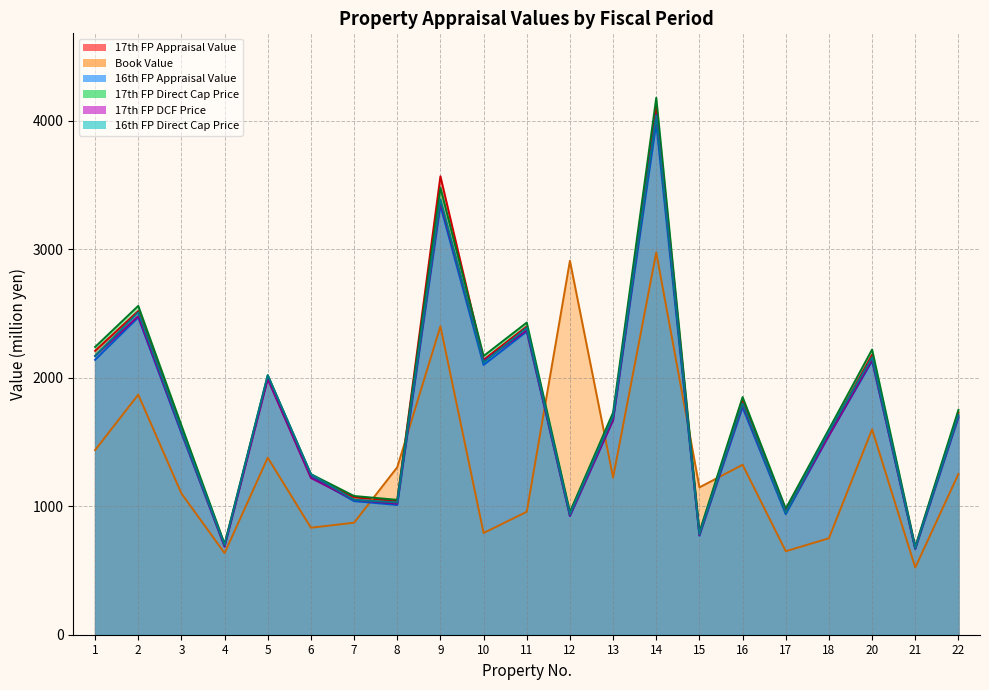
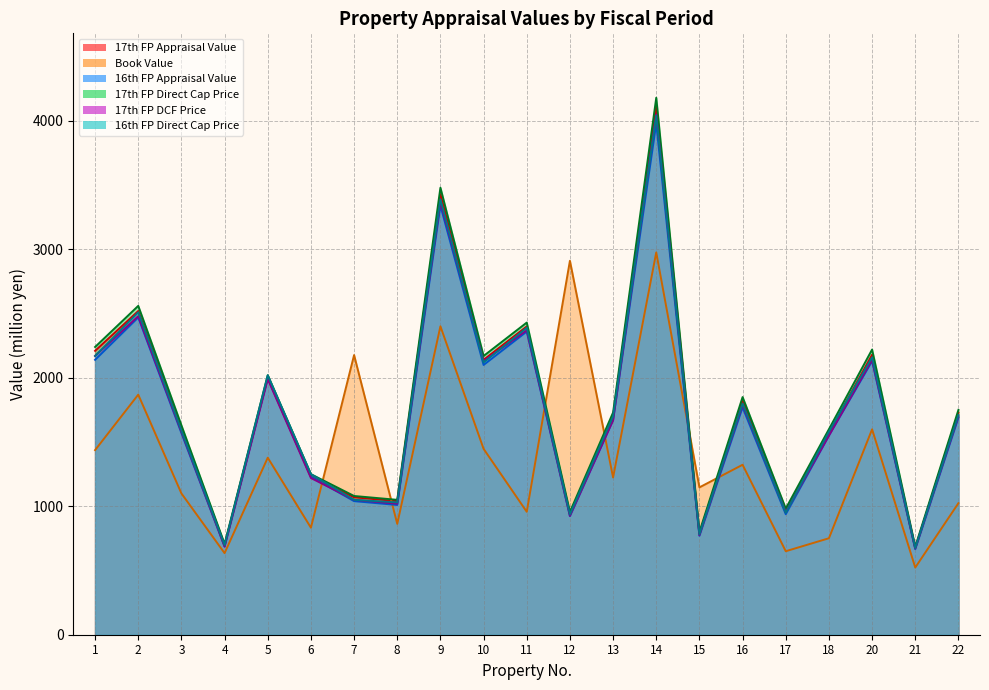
  {
    "17th FP Appraisal Value": {
      "1": 2210,
      "3": 1610,
-     "9": 3570,
+     "9": 3430,
      "14": 4120,
      "16": 1820,
      "20": 2180,
      "22": 1730
    },
    "Book Value": {
      "1": 1440,
      "2": 1870,
      "3": 1100,
      "4": 640,
      "5": 1380,
      "6": 830,
-     "7": 870,
-     "8": 1300,
+     "7": 2180,
+     "8": 860,
      "9": 2400,
-     "10": 790,
+     "10": 1450,
      "11": 960,
      "12": 2910,
      "13": 1220,
      "14": 2980,
      "15": 1150,
      "16": 1320,
      "17": 650,
      "18": 750,
      "20": 1600,
      "21": 520,
-     "22": 1250
+     "22": 1020
    },
    "17th FP Direct Cap Price": {
      "1": 2240,
      "2": 2560,
      "3": 1630,
      "9": 3480,
      "10": 2170,
      "11": 2430,
      "13": 1730,
      "14": 4180,
      "16": 1850,
      "18": 1600,
      "20": 2220,
      "22": 1750
    },
    "17th FP DCF Price": {
      "9": 3370
    }
  }
